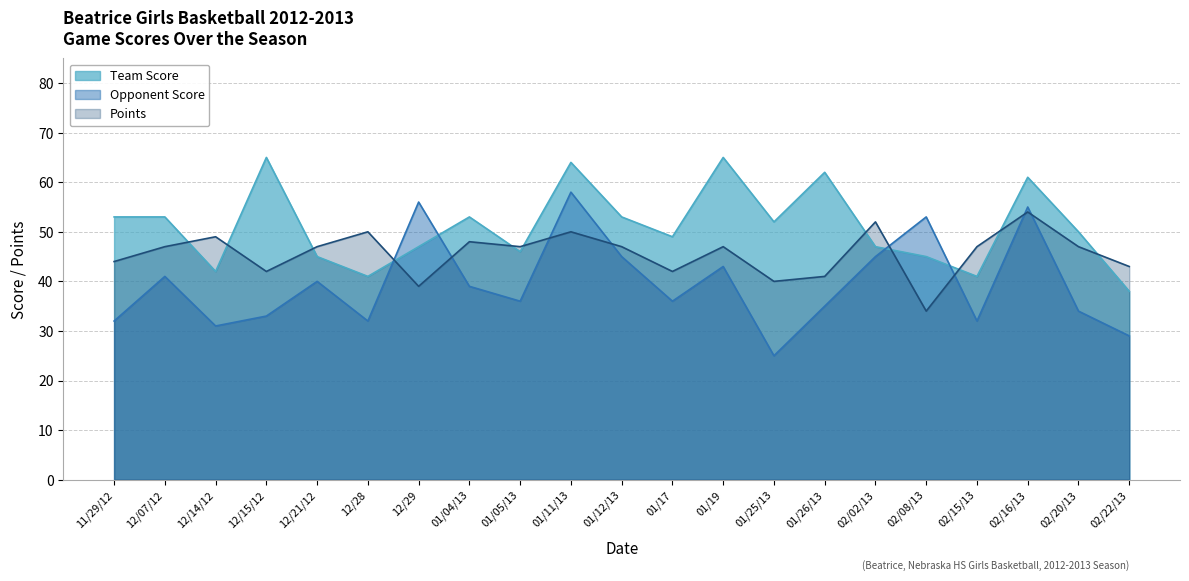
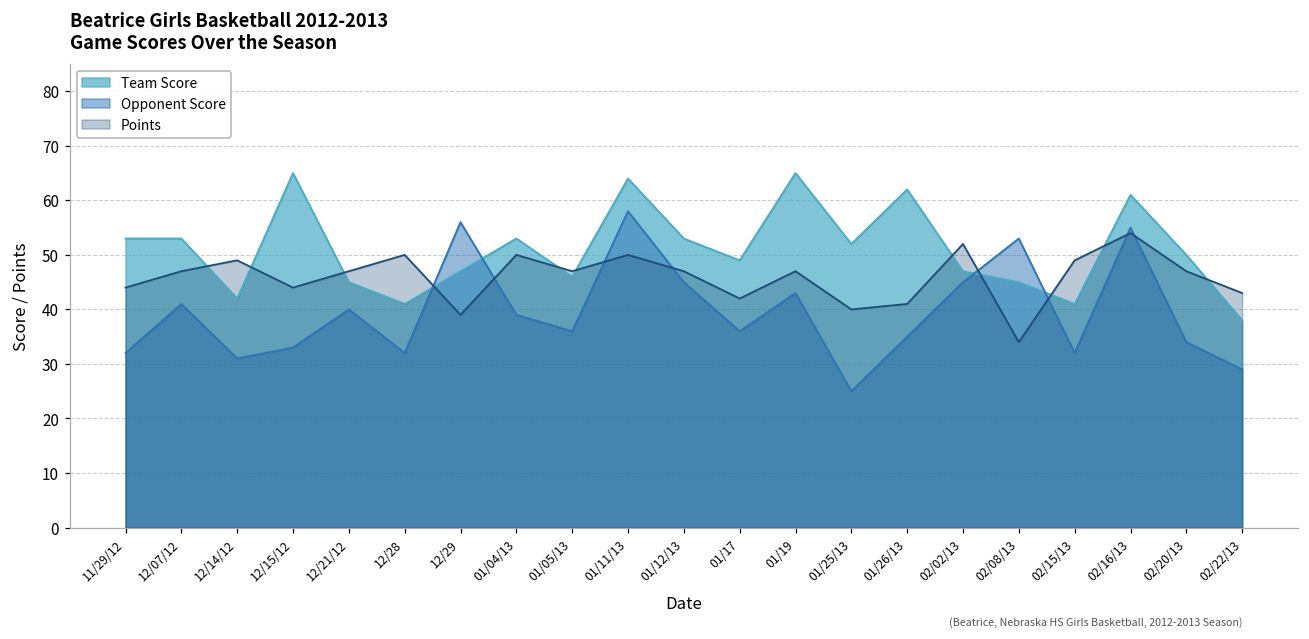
  {
    "Points": {
      "11/29/12": 44,
      "12/07/12": 47,
      "12/14/12": 49,
-     "12/15/12": 42,
+     "12/15/12": 44,
      "12/21/12": 47,
      "12/28": 50,
      "12/29": 39,
-     "01/04/13": 48,
+     "01/04/13": 50,
      "01/05/13": 47,
      "01/11/13": 50,
      "01/12/13": 47,
      "01/17": 42,
      "01/19": 47,
      "01/25/13": 40,
      "01/26/13": 41,
      "02/02/13": 52,
      "02/08/13": 34,
-     "02/15/13": 47,
+     "02/15/13": 49,
      "02/16/13": 54,
      "02/20/13": 47,
      "02/22/13": 43
    }
  }
